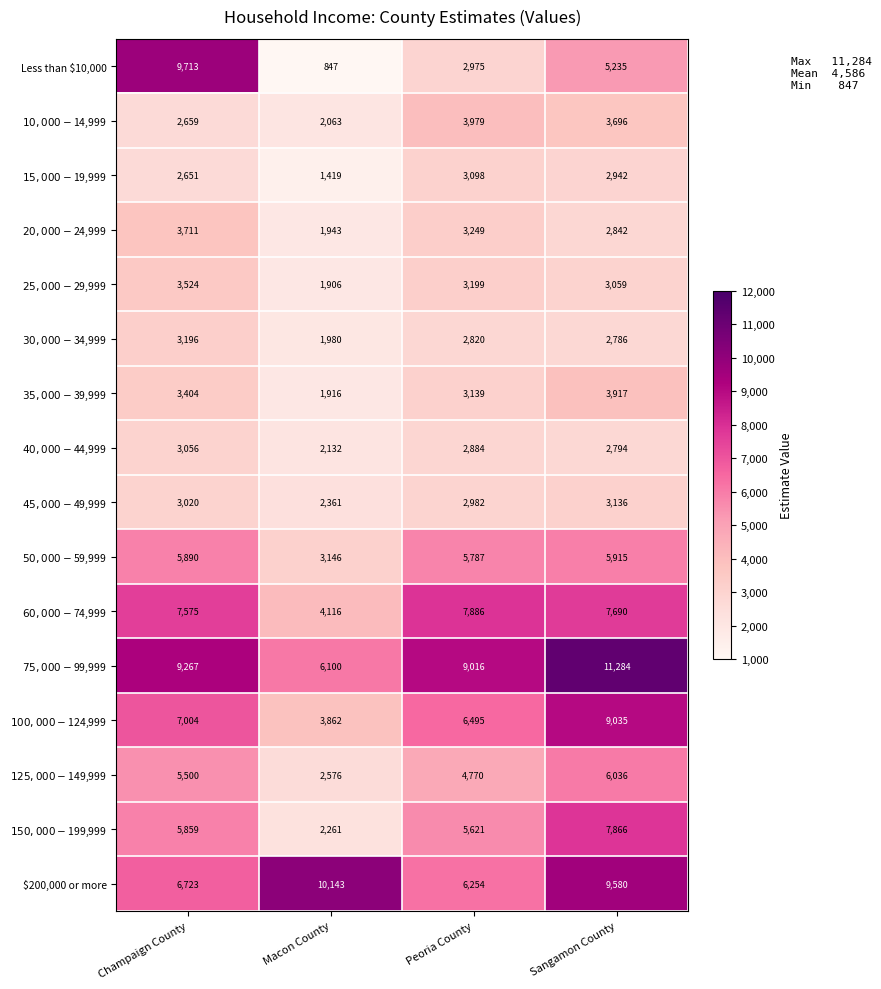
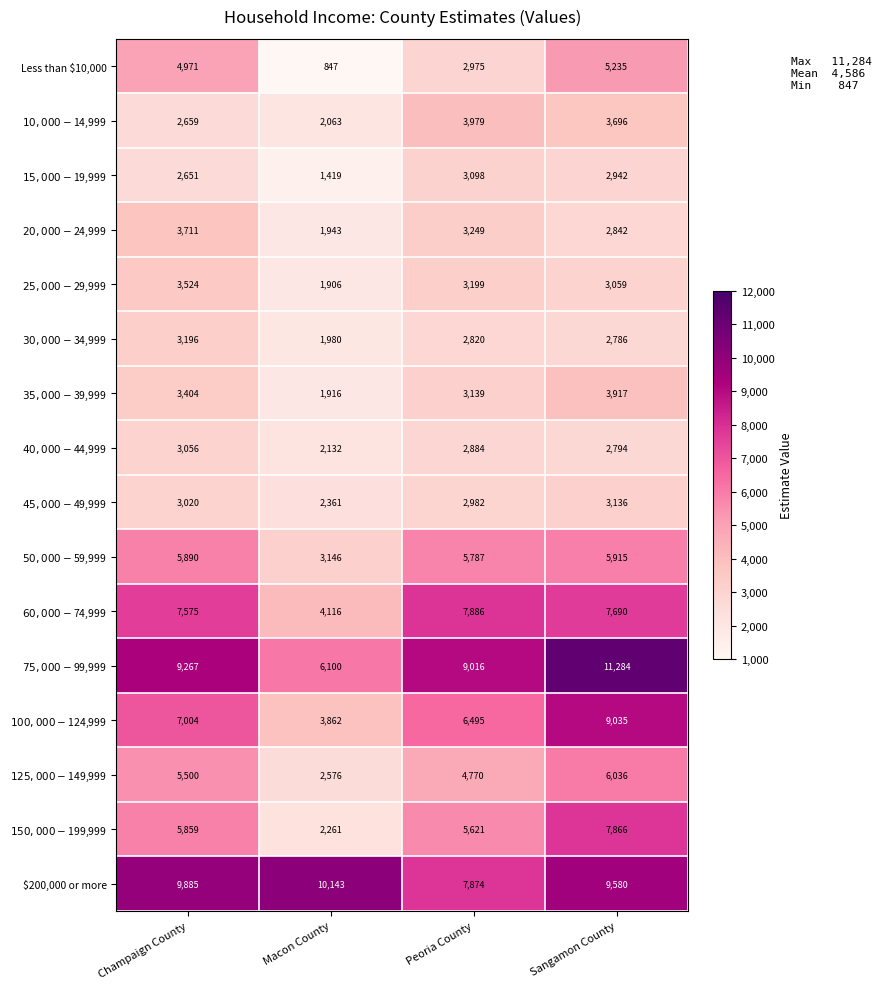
  {
    "Less than $10,000": {
-     "Champaign County": "9,713",
+     "Champaign County": "4,971",
      "Macon County": "847",
      "Peoria County": "2,975",
      "Sangamon County": "5,235"
    },
    "$200,000 or more": {
-     "Champaign County": "6,723",
+     "Champaign County": "9,885",
      "Macon County": "10,143",
-     "Peoria County": "6,254",
+     "Peoria County": "7,874",
      "Sangamon County": "9,580"
    }
  }
